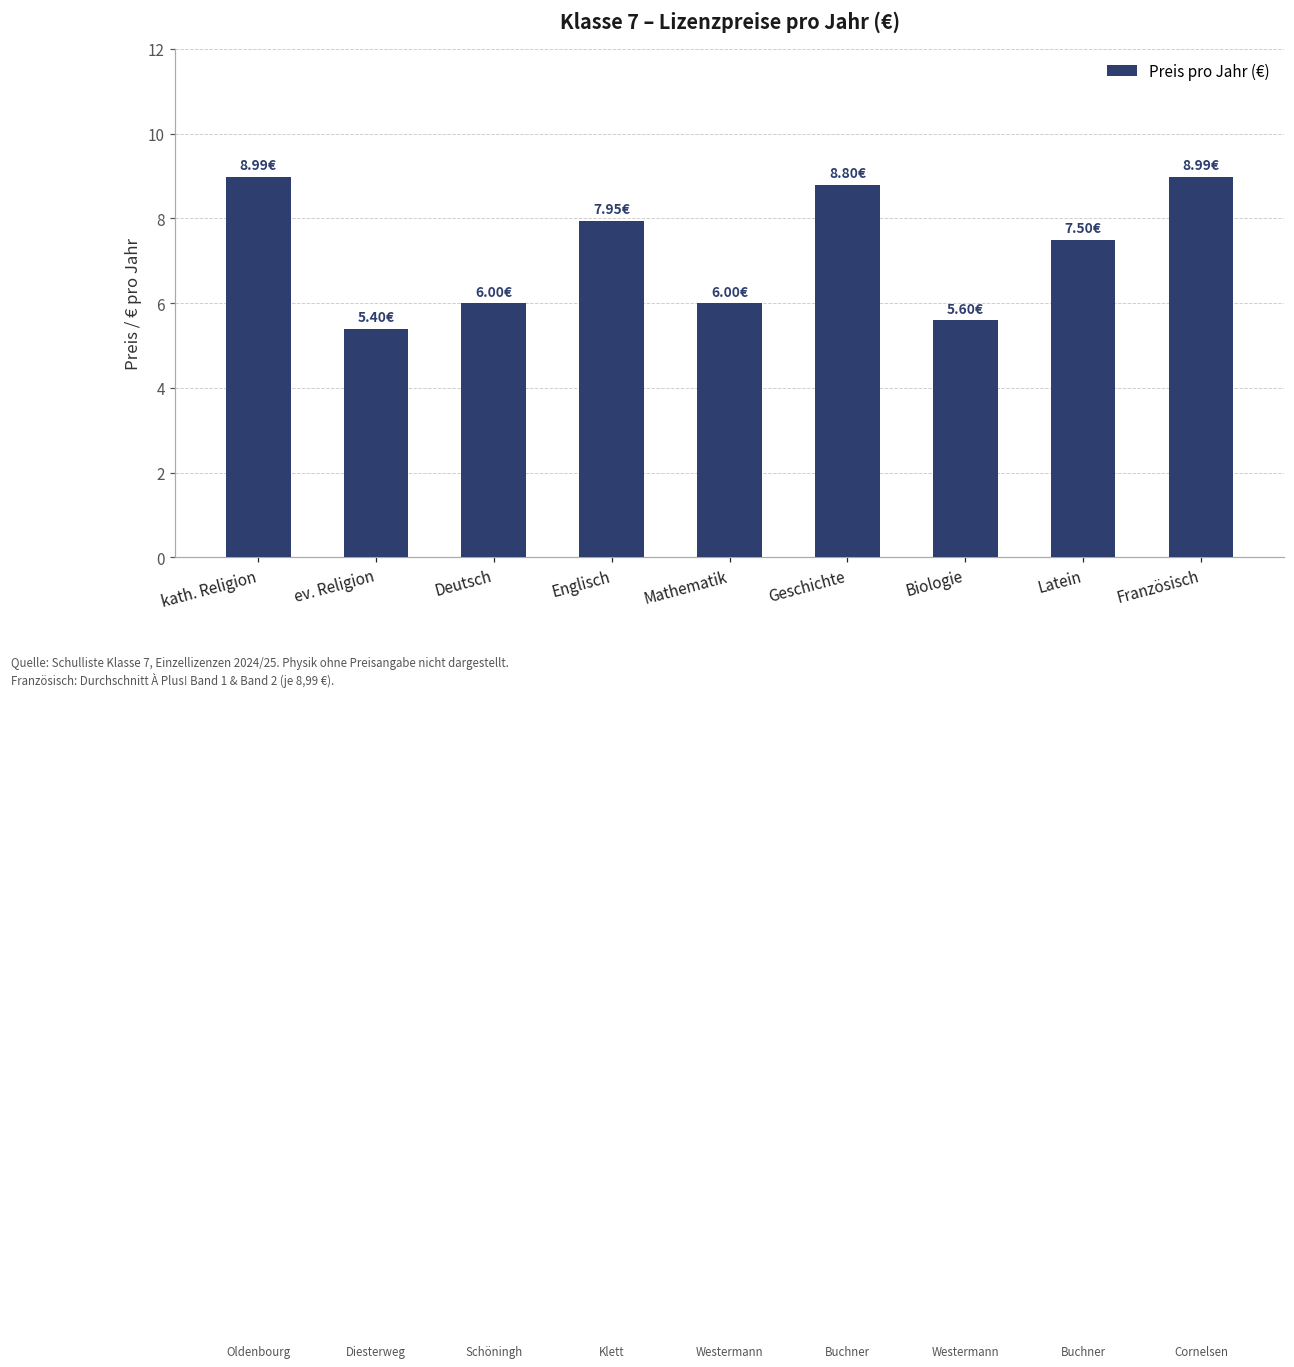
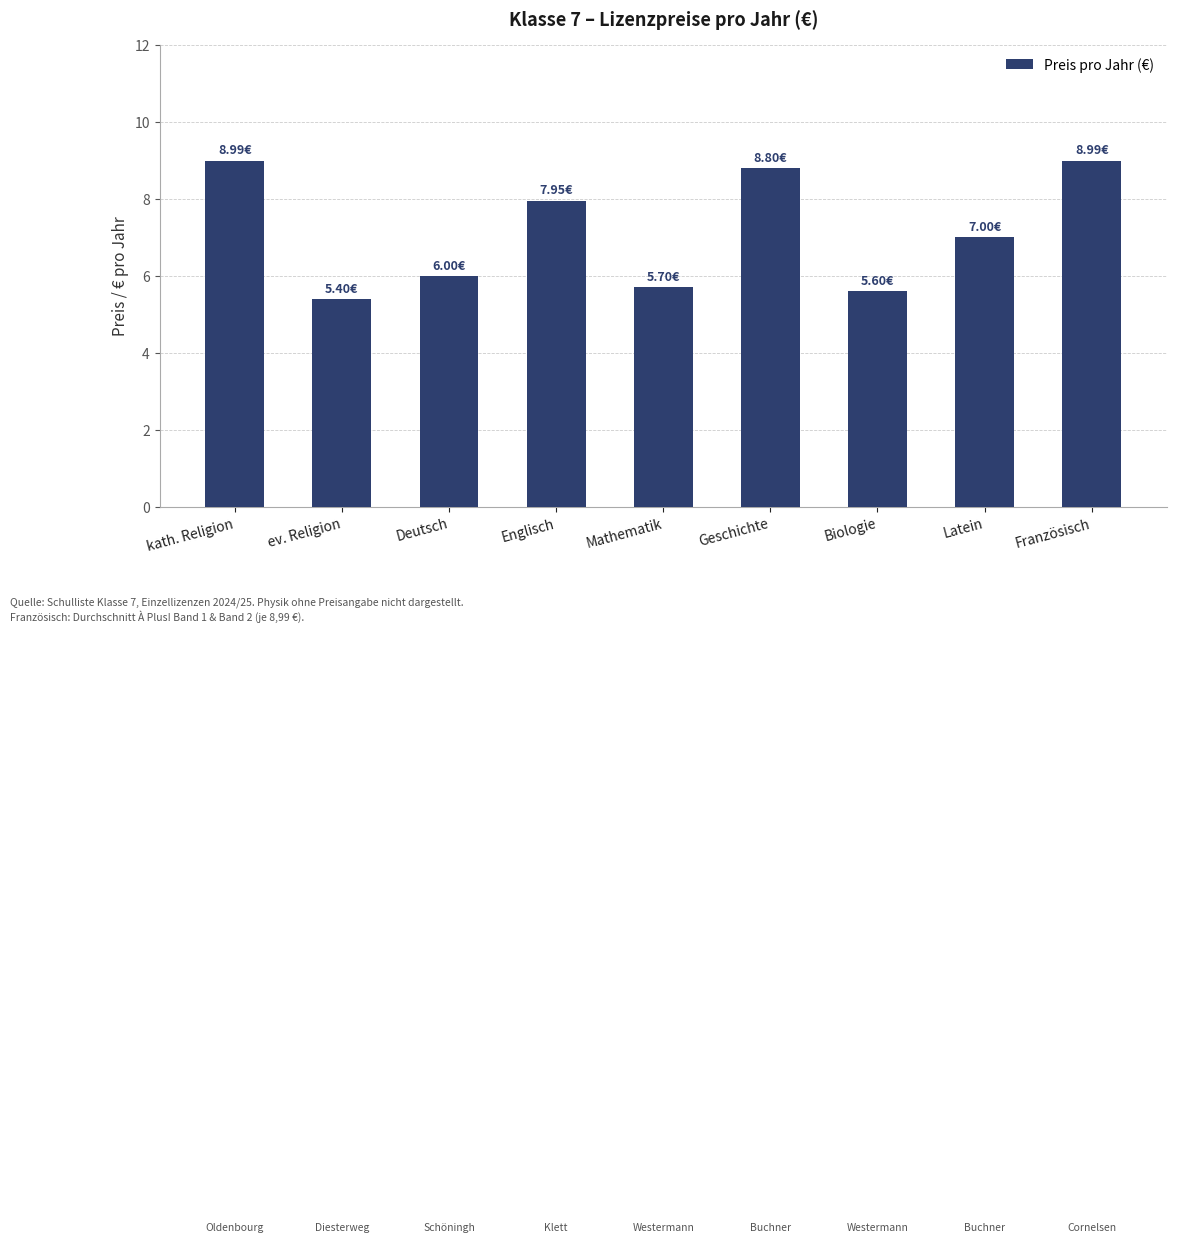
  {
    "kath. Religion": "8.99€",
    "ev. Religion": "5.40€",
    "Deutsch": "6.00€",
    "Englisch": "7.95€",
-   "Mathematik": "6.00€",
+   "Mathematik": "5.70€",
    "Geschichte": "8.80€",
    "Biologie": "5.60€",
-   "Latein": "7.50€",
+   "Latein": "7.00€",
    "Französisch": "8.99€"
  }
